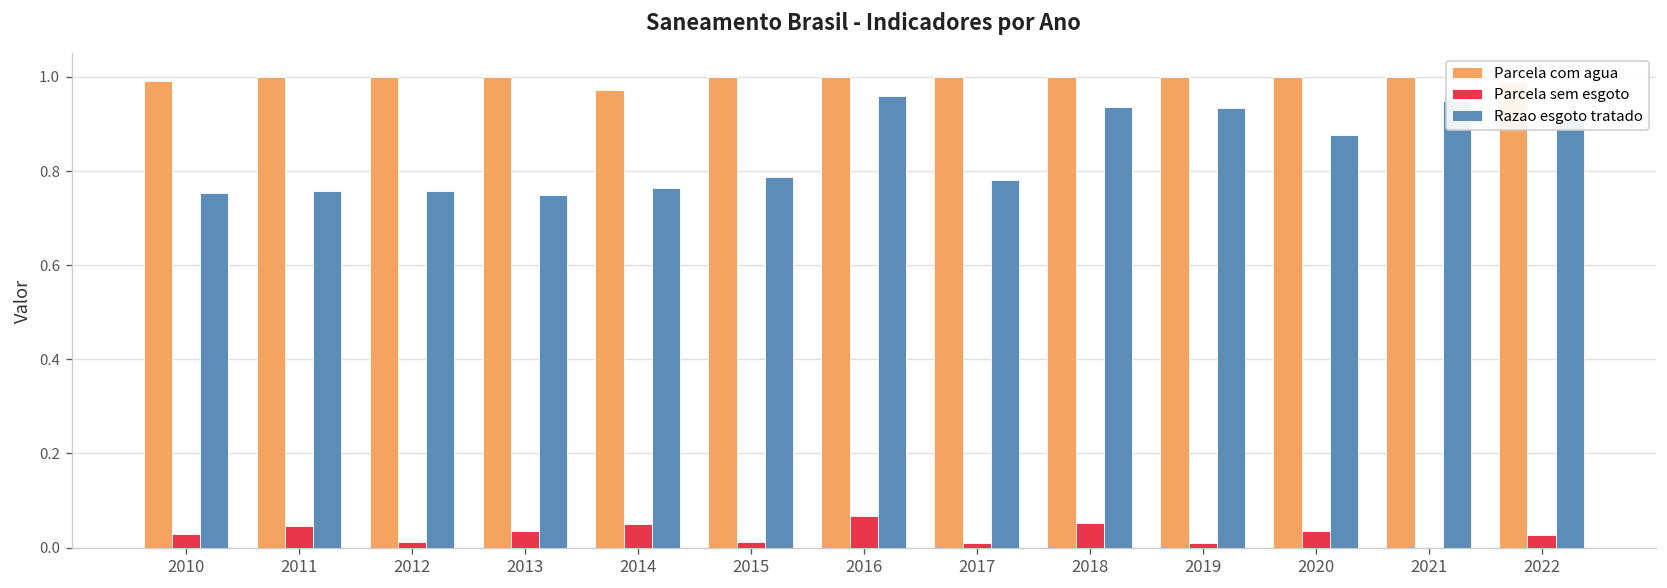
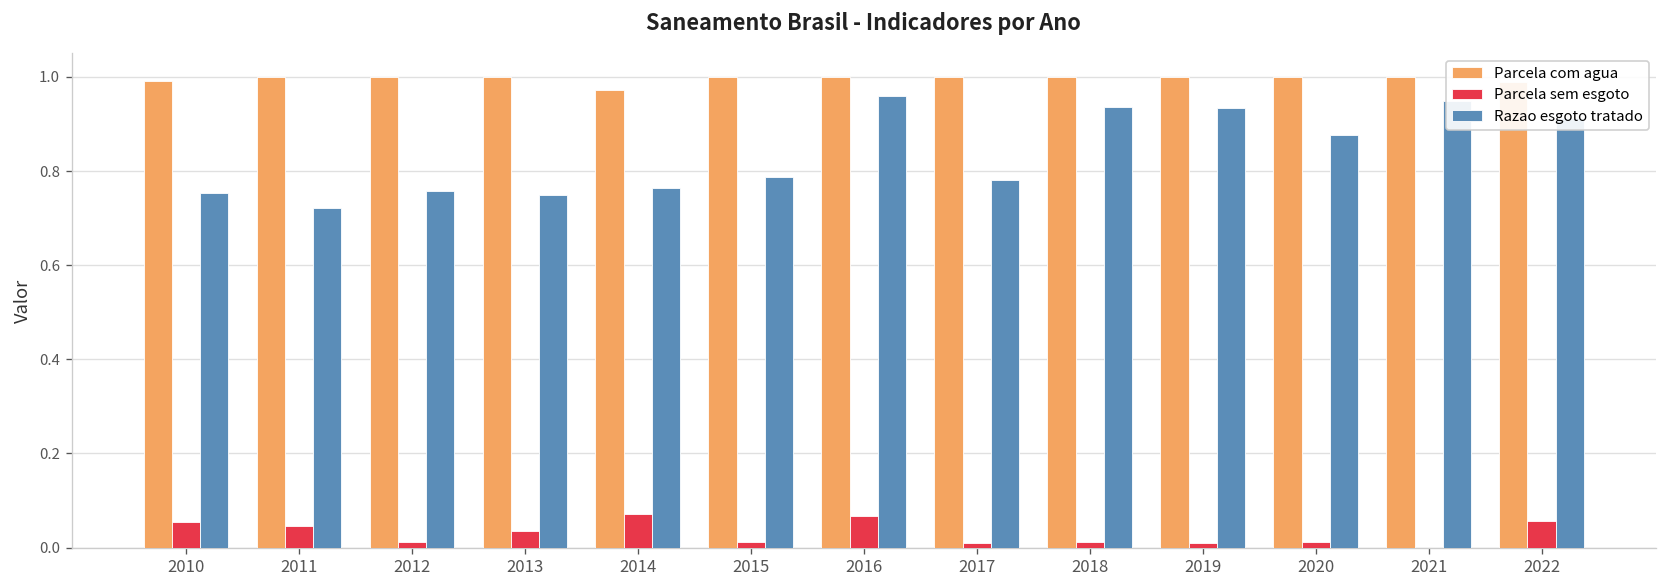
  {
    "Parcela com agua": {
      "2010": 0.99,
      "2011": 1.00,
      "2012": 1.00,
      "2013": 1.00,
      "2014": 0.97,
      "2015": 1.00,
      "2016": 1.00,
      "2017": 1.00,
      "2018": 1.00,
      "2019": 1.00,
      "2020": 1.00,
      "2021": 1.00
    },
    "Parcela sem esgoto": {
-     "2010": 0.03,
+     "2010": 0.06,
      "2011": 0.05,
      "2012": 0.01,
      "2013": 0.04,
-     "2014": 0.05,
+     "2014": 0.07,
      "2015": 0.01,
      "2016": 0.07,
      "2017": 0.01,
-     "2018": 0.05,
+     "2018": 0.01,
      "2019": 0.01,
-     "2020": 0.04,
+     "2020": 0.01,
      "2021": 0.00,
-     "2022": 0.03
+     "2022": 0.06
    },
    "Razao esgoto tratado": {
      "2010": 0.75,
-     "2011": 0.76,
+     "2011": 0.72,
      "2012": 0.76,
      "2013": 0.75,
      "2014": 0.76,
      "2015": 0.79,
      "2016": 0.96,
      "2017": 0.78,
      "2018": 0.94,
      "2019": 0.93,
      "2020": 0.88
    }
  }
